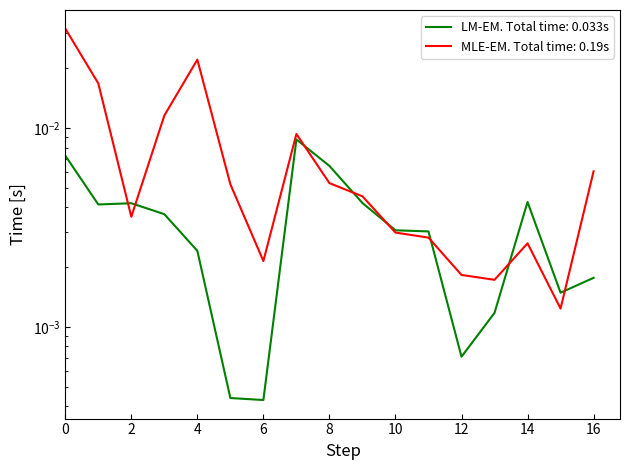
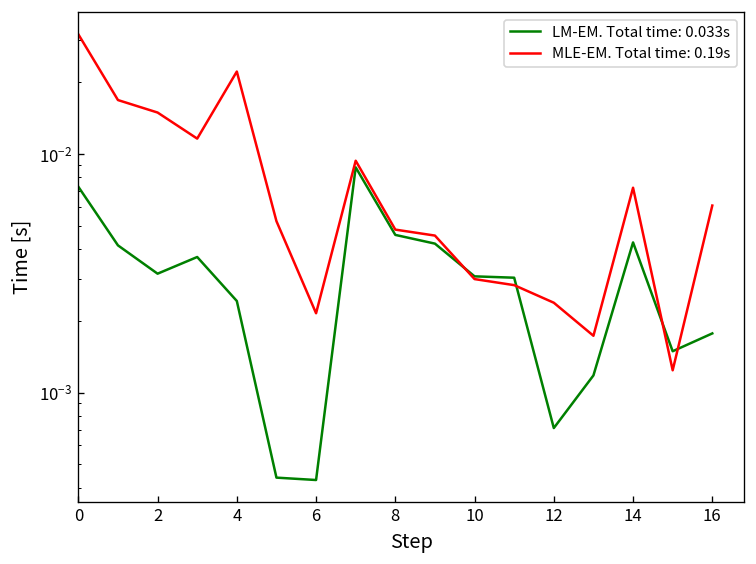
  {
    "LM-EM. Total time: 0.033s": {
      "0": 0.0073,
-     "2": 0.0042,
+     "2": 0.0032,
      "4": 0.0024,
      "6": 0.00043,
-     "8": 0.0065,
+     "8": 0.0046,
      "12": 0.0007,
      "14": 0.0043,
      "16": 0.0018
    },
    "MLE-EM. Total time: 0.19s": {
      "0": 0.032,
-     "2": 0.0036,
+     "2": 0.015,
      "4": 0.022,
      "6": 0.0022,
-     "8": 0.0053,
-     "12": 0.0018,
-     "14": 0.0026,
+     "8": 0.0048,
+     "12": 0.0024,
+     "14": 0.0072,
      "16": 0.0061
    }
  }
